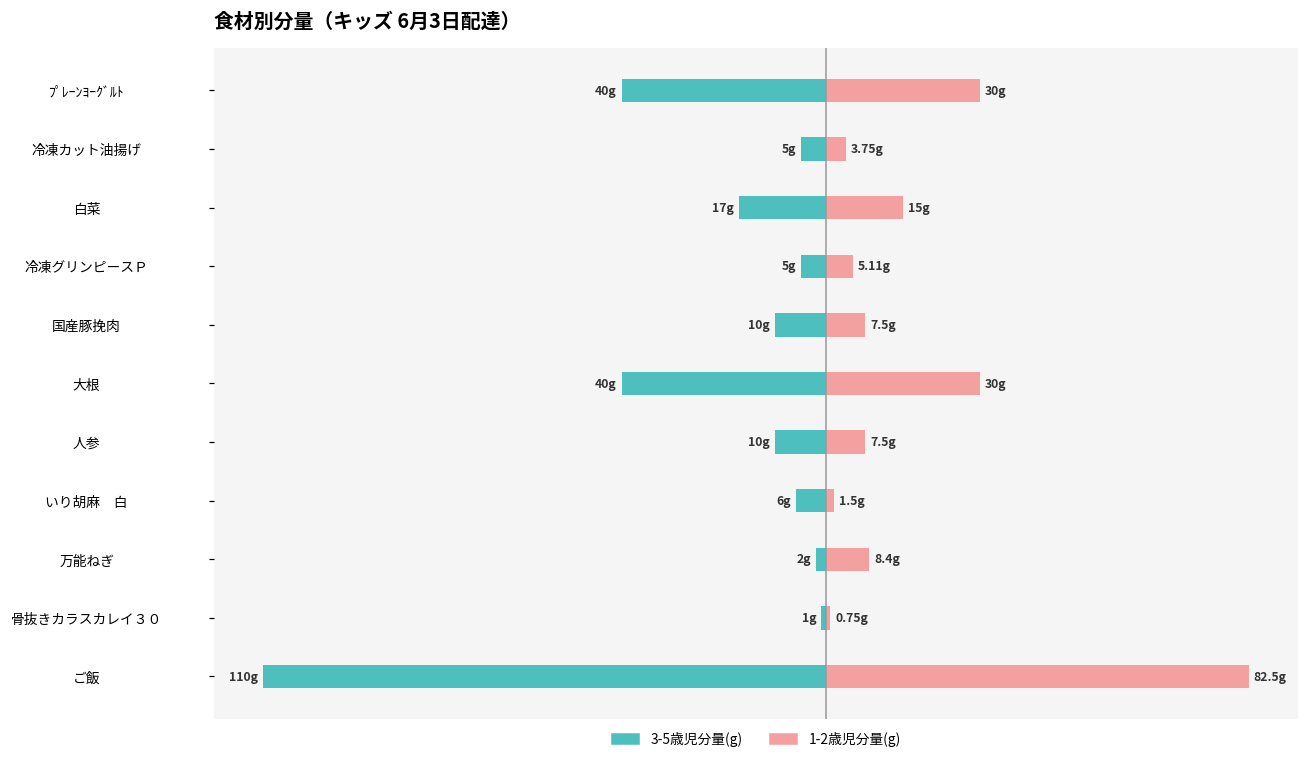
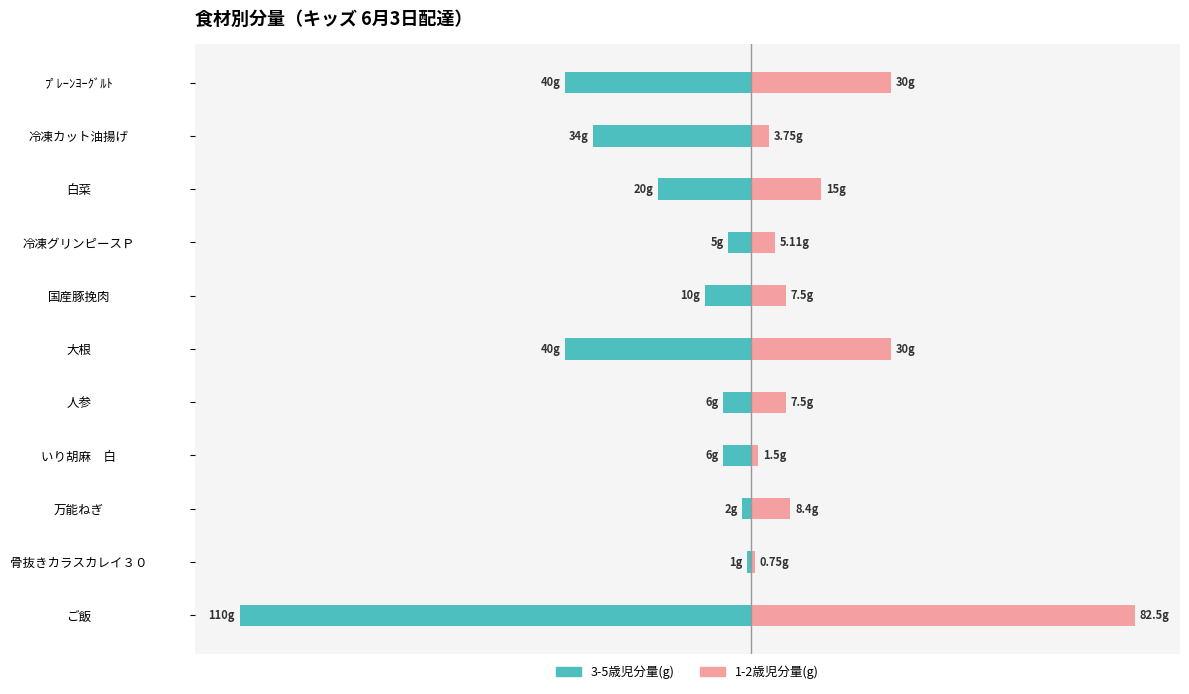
  {
    "3-5歳児分量(g)": {
-     "冷凍カット油揚げ": "5g",
-     "白菜": "17g",
-     "人参": "10g"
+     "冷凍カット油揚げ": "34g",
+     "白菜": "20g",
+     "人参": "6g"
    },
    "1-2歳児分量(g)": {
      "ﾌﾟﾚｰﾝﾖｰｸﾞﾙﾄ": "30g",
      "冷凍カット油揚げ": "3.75g",
      "白菜": "15g",
      "冷凍グリンピースＰ": "5.11g",
      "国産豚挽肉": "7.5g",
      "大根": "30g",
      "人参": "7.5g",
      "いり胡麻 白": "1.5g",
      "万能ねぎ": "8.4g",
      "骨抜きカラスカレイ３０": "1g",
      "ご飯": "82.5g"
    }
  }
